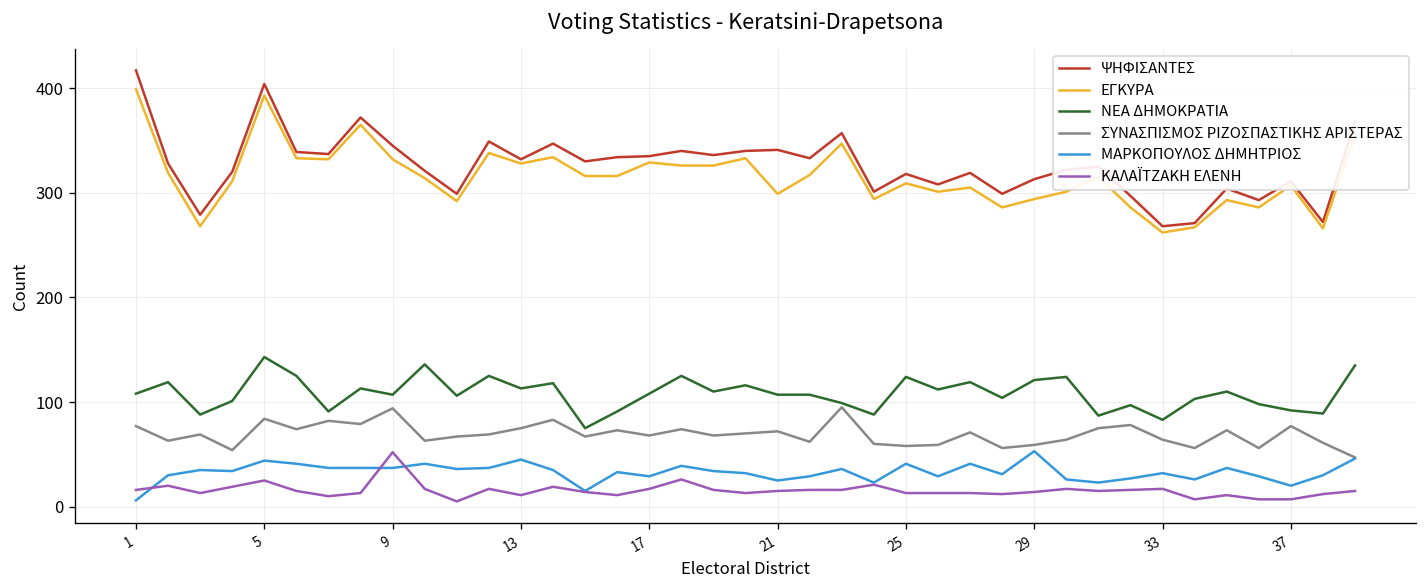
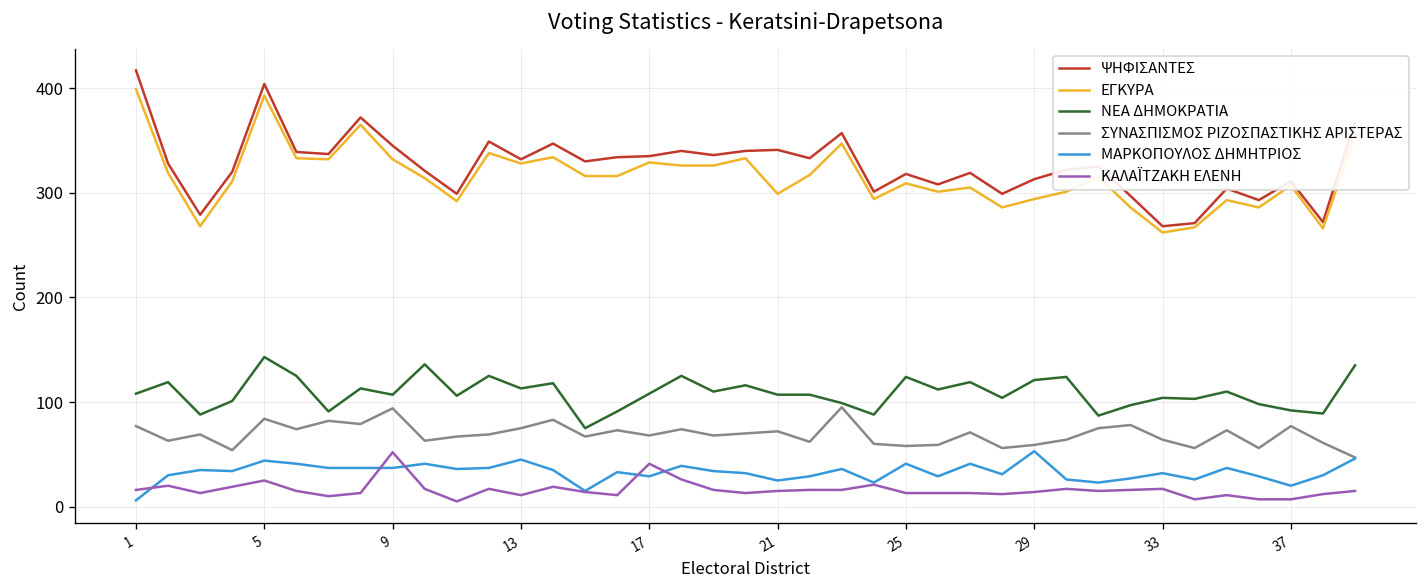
  {
    "ΨΗΦΙΣΑΝΤΕΣ": {
      "1": 420,
      "5": 400,
      "9": 350,
      "13": 330,
      "17": 340,
      "21": 340,
      "25": 320,
      "29": 310,
      "33": 270
    },
    "ΕΓΚΥΡΑ": {
      "1": 400,
      "5": 390,
      "9": 330,
      "13": 330,
      "17": 330,
      "21": 300,
      "25": 310,
      "29": 290,
      "33": 260
    },
    "ΝΕΑ ΔΗΜΟΚΡΑΤΙΑ": {
      "1": 110,
      "5": 140,
      "9": 110,
      "13": 110,
      "17": 110,
      "21": 110,
      "25": 120,
      "29": 120,
-     "33": 80,
+     "33": 100,
      "37": 90
    },
    "ΣΥΝΑΣΠΙΣΜΟΣ ΡΙΖΟΣΠΑΣΤΙΚΗΣ ΑΡΙΣΤΕΡΑΣ": {
      "1": 80,
      "5": 80,
      "9": 90,
      "13": 80,
      "17": 70,
      "21": 70,
      "25": 60,
      "29": 60,
      "33": 60,
      "37": 80
    },
    "ΜΑΡΚΟΠΟΥΛΟΣ ΔΗΜΗΤΡΙΟΣ": {
      "1": 10,
      "5": 40,
      "9": 40,
      "13": 50,
      "17": 30,
      "21": 30,
      "25": 40,
      "29": 50,
      "33": 30,
      "37": 20
    },
    "ΚΑΛΑΪΤΖΑΚΗ ΕΛΕΝΗ": {
      "1": 20,
      "5": 30,
      "9": 50,
      "13": 10,
-     "17": 20,
+     "17": 40,
      "21": 20,
      "25": 10,
      "29": 10,
      "33": 20,
      "37": 10
    }
  }
